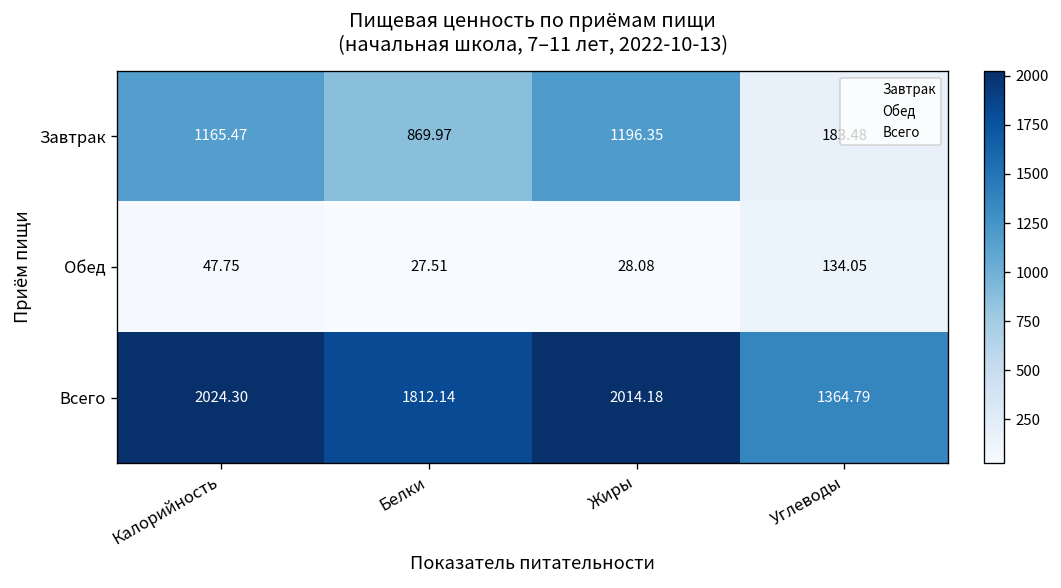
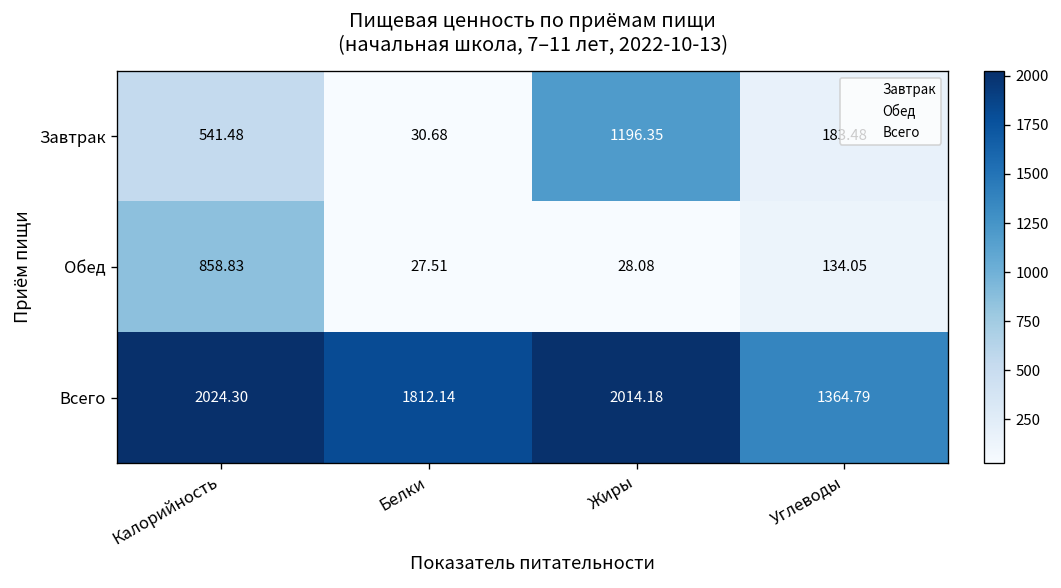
  {
    "Завтрак": {
-     "Калорийность": 1165.47,
-     "Белки": 869.97
+     "Калорийность": 541.48,
+     "Белки": 30.68
    },
    "Обед": {
-     "Калорийность": 47.75
+     "Калорийность": 858.83
    }
  }
